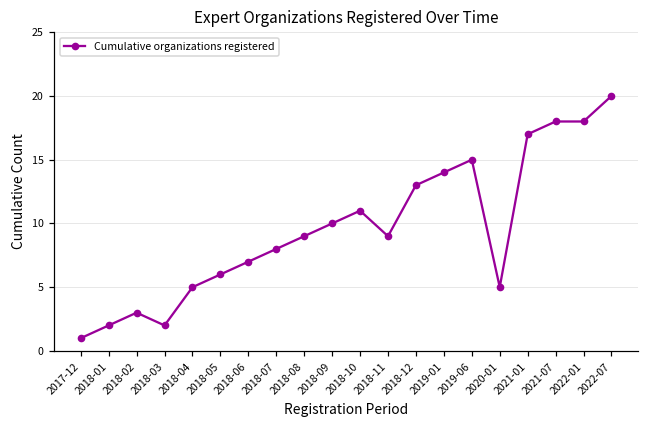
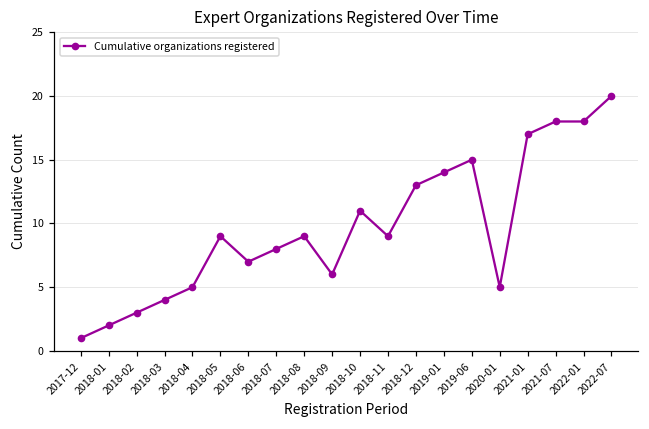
  {
    "2017-12": 1,
    "2018-01": 2,
    "2018-02": 3,
-   "2018-03": 2,
+   "2018-03": 4,
    "2018-04": 5,
-   "2018-05": 6,
+   "2018-05": 9,
    "2018-06": 7,
    "2018-07": 8,
    "2018-08": 9,
-   "2018-09": 10,
+   "2018-09": 6,
    "2018-10": 11,
    "2018-11": 9,
    "2018-12": 13,
    "2019-01": 14,
    "2019-06": 15,
    "2020-01": 5,
    "2021-01": 17,
    "2021-07": 18,
    "2022-01": 18,
    "2022-07": 20
  }
